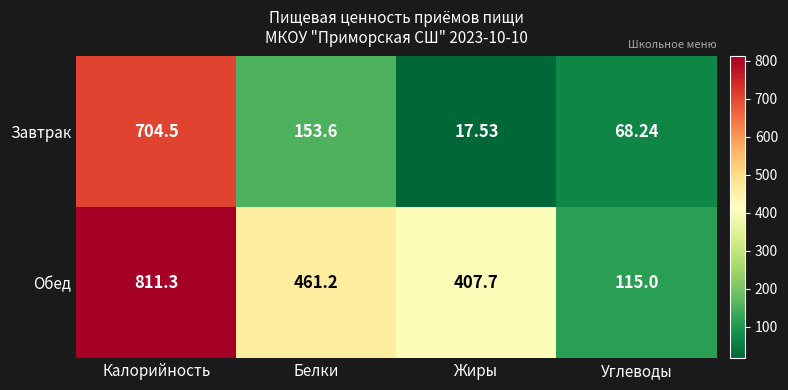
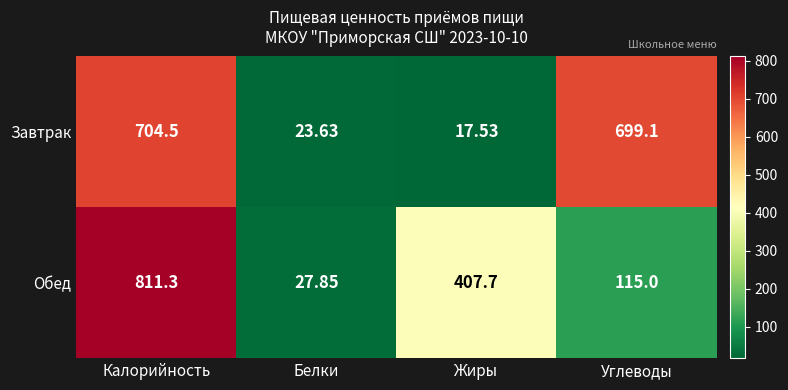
  {
    "Завтрак": {
      "Калорийность": 704.5,
-     "Белки": 153.6,
+     "Белки": 23.63,
      "Жиры": 17.53,
-     "Углеводы": 68.24
+     "Углеводы": 699.1
    },
    "Обед": {
      "Калорийность": 811.3,
-     "Белки": 461.2,
+     "Белки": 27.85,
      "Жиры": 407.7,
      "Углеводы": 115.0
    }
  }
